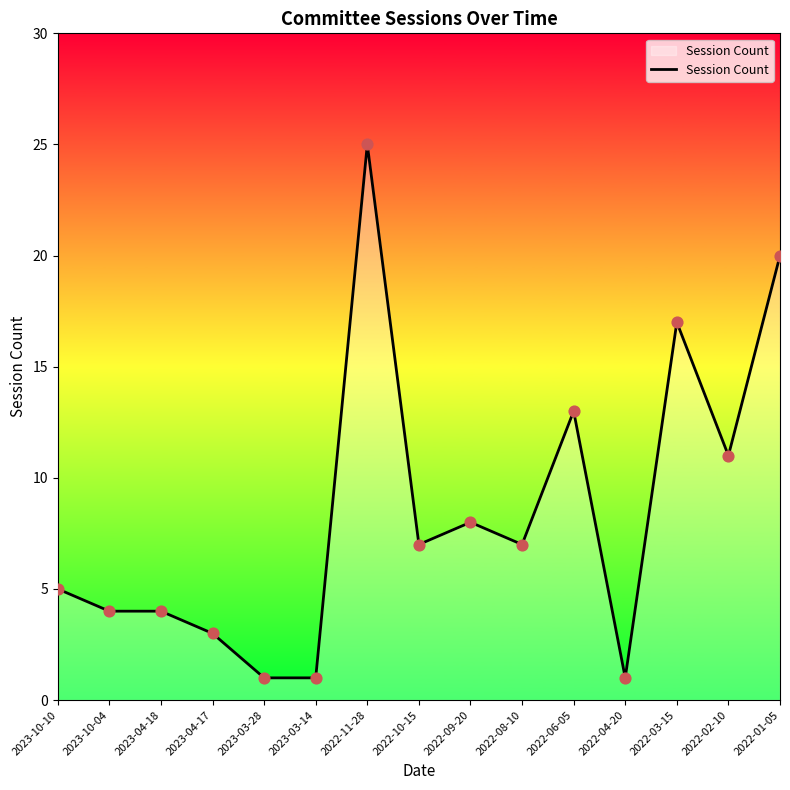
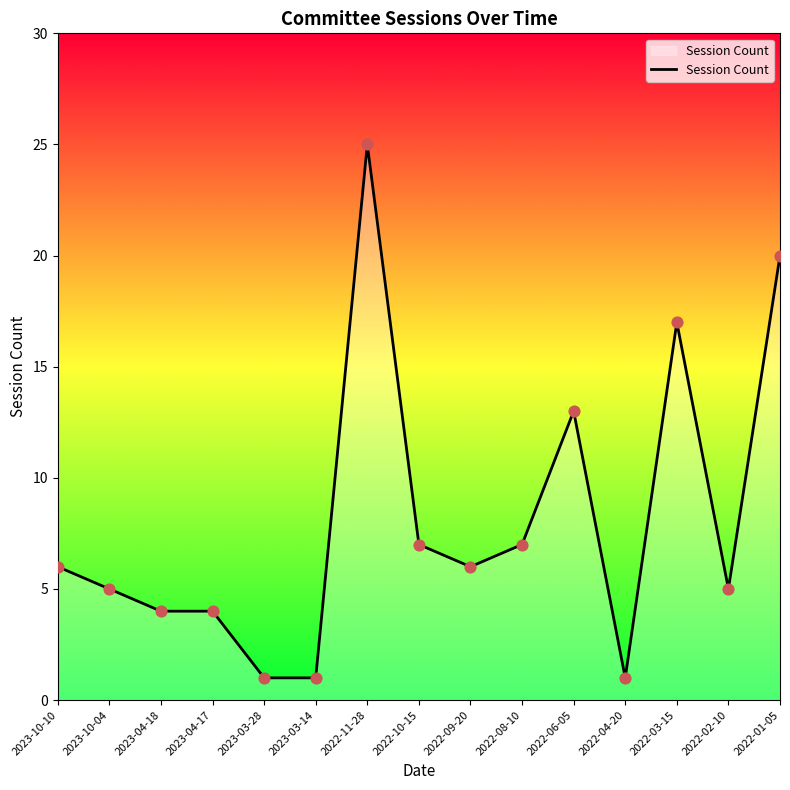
  {
-   "2023-10-10": 5,
-   "2023-10-04": 4,
+   "2023-10-10": 6,
+   "2023-10-04": 5,
    "2023-04-18": 4,
-   "2023-04-17": 3,
+   "2023-04-17": 4,
    "2023-03-28": 1,
    "2023-03-14": 1,
    "2022-11-28": 25,
    "2022-10-15": 7,
-   "2022-09-20": 8,
+   "2022-09-20": 6,
    "2022-08-10": 7,
    "2022-06-05": 13,
    "2022-04-20": 1,
    "2022-03-15": 17,
-   "2022-02-10": 11,
+   "2022-02-10": 5,
    "2022-01-05": 20
  }
